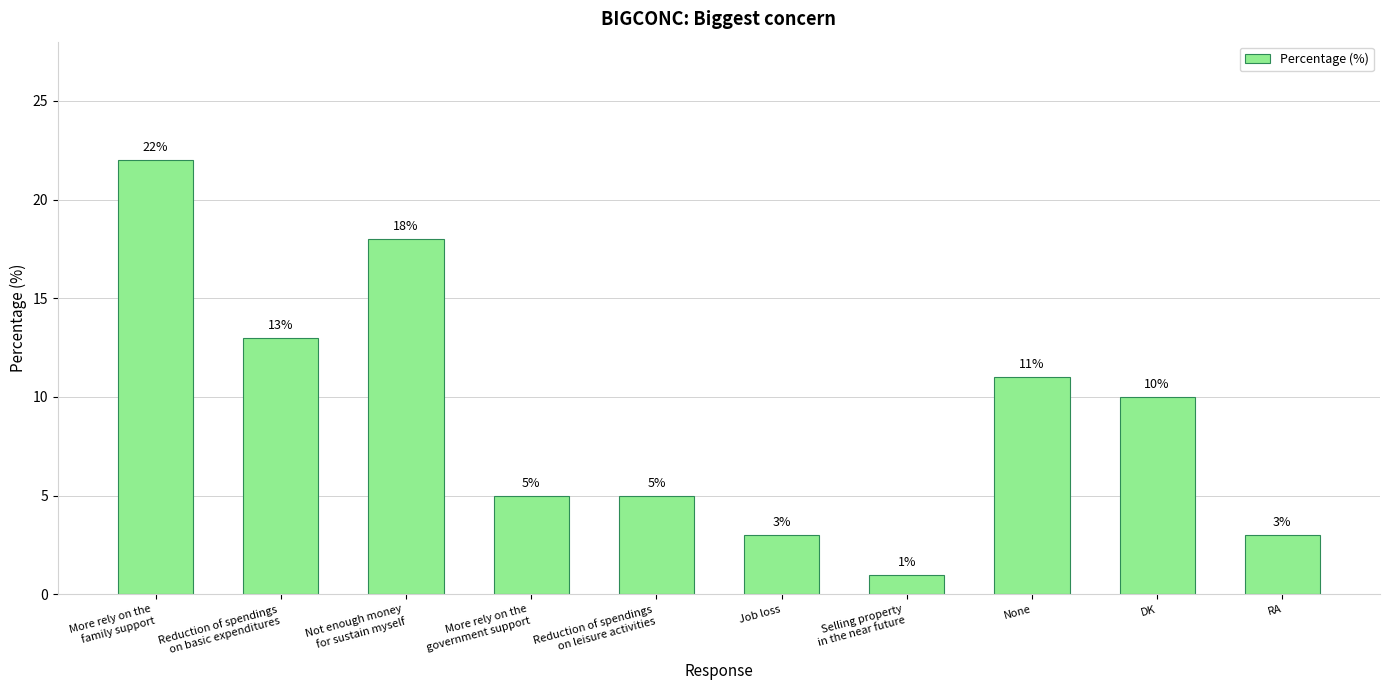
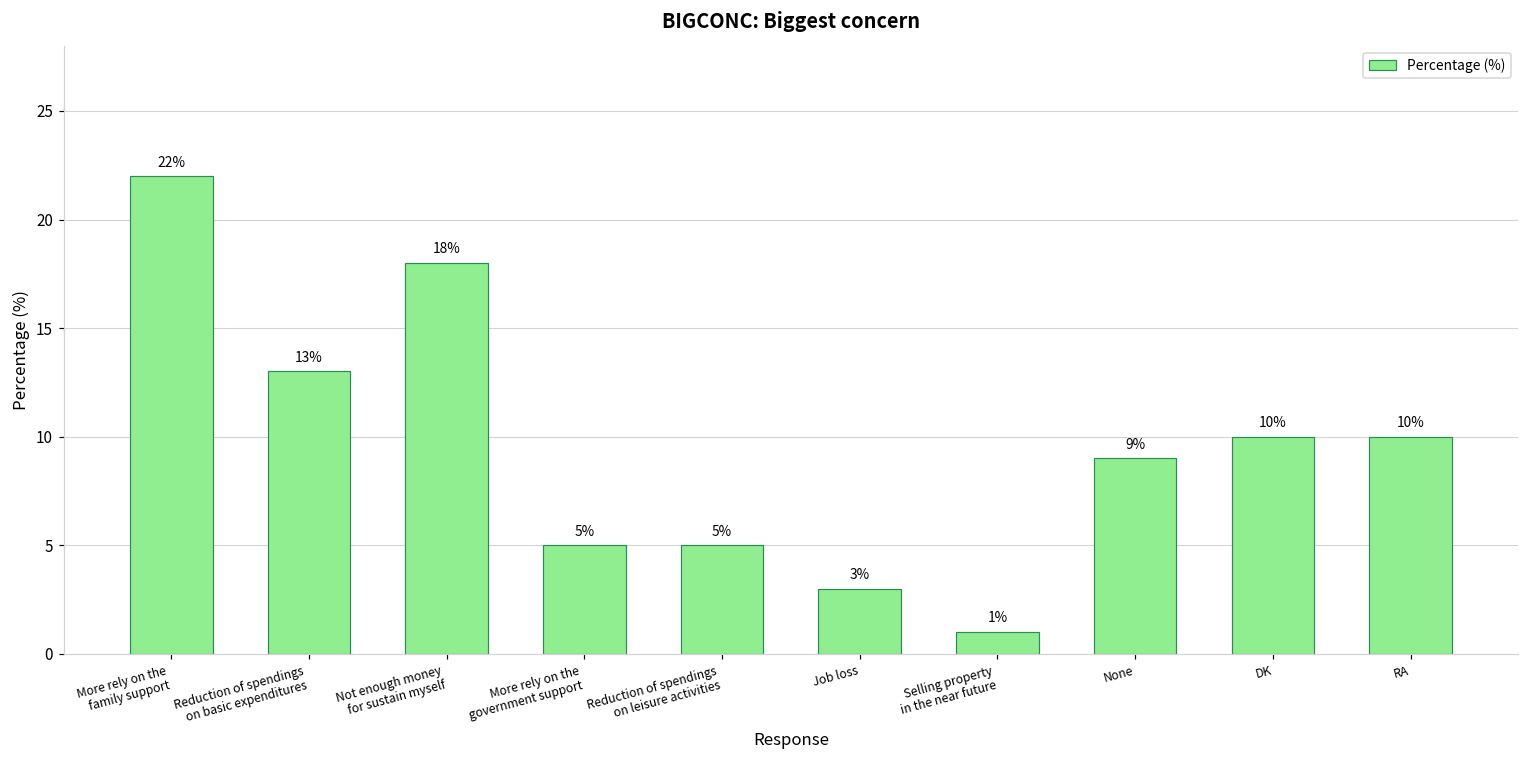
  {
    "More rely on the family support": "22%",
    "Reduction of spendings on basic expenditures": "13%",
    "Not enough money for sustain myself": "18%",
    "More rely on the government support": "5%",
    "Reduction of spendings on leisure activities": "5%",
    "Job loss": "3%",
    "Selling property in the near future": "1%",
-   "None": "11%",
+   "None": "9%",
    "DK": "10%",
-   "RA": "3%"
+   "RA": "10%"
  }
